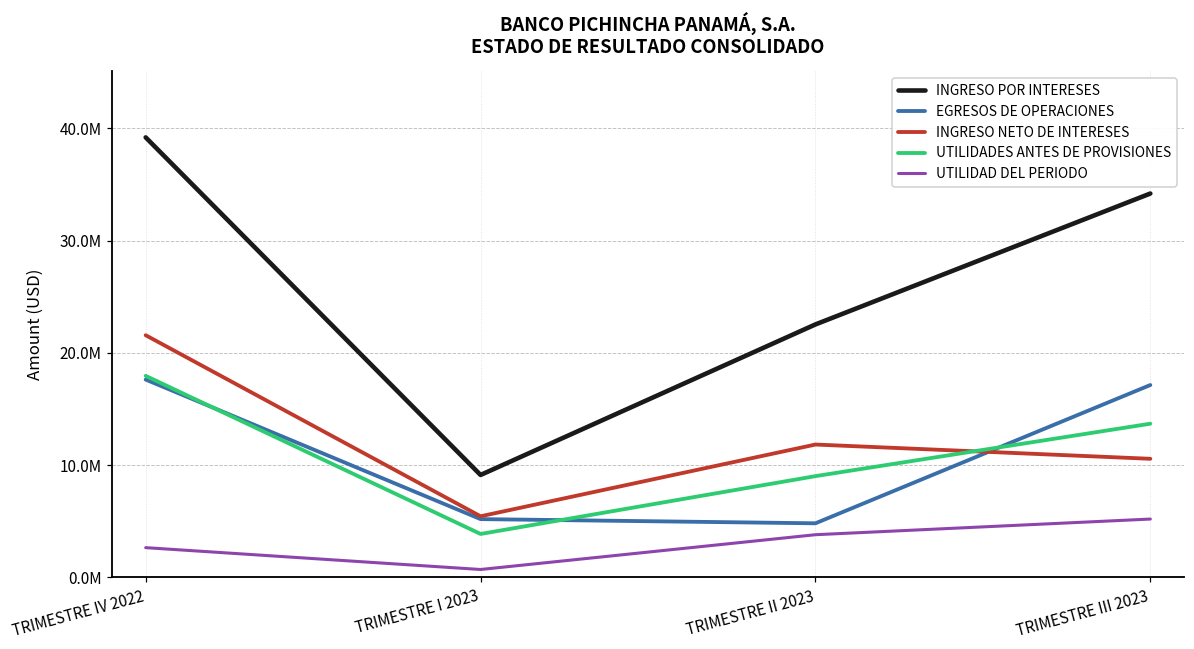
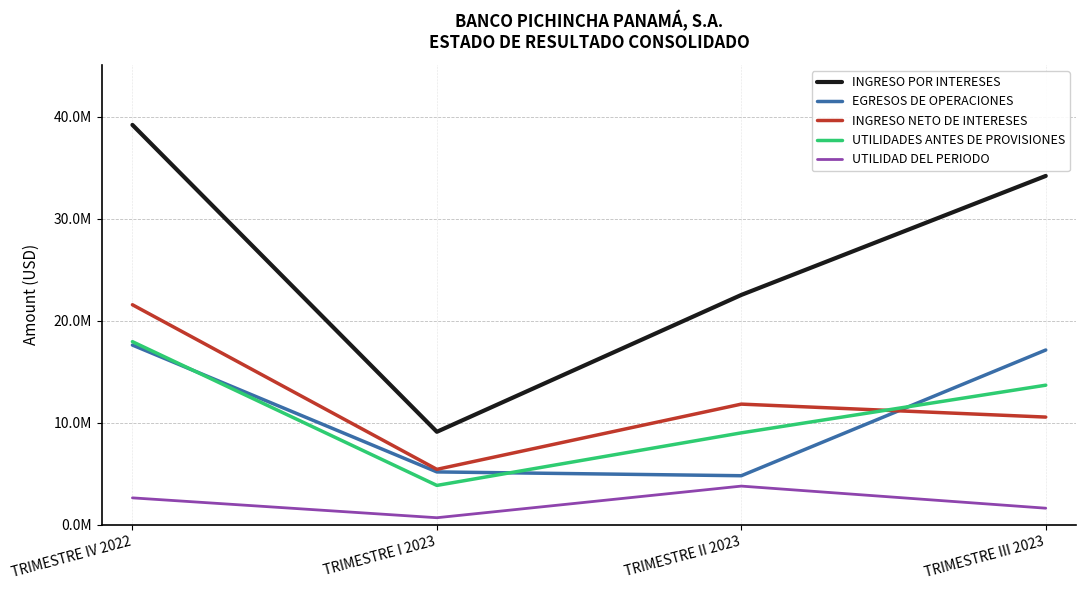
  {
    "INGRESO POR INTERESES": {
      "TRIMESTRE IV 2022": 39200000,
      "TRIMESTRE I 2023": 9100000,
      "TRIMESTRE II 2023": 22500000,
      "TRIMESTRE III 2023": 34200000
    },
    "EGRESOS DE OPERACIONES": {
      "TRIMESTRE IV 2022": 17600000,
      "TRIMESTRE I 2023": 5200000,
      "TRIMESTRE II 2023": 4800000,
      "TRIMESTRE III 2023": 17100000
    },
    "INGRESO NETO DE INTERESES": {
      "TRIMESTRE IV 2022": 21600000,
      "TRIMESTRE I 2023": 5400000,
      "TRIMESTRE II 2023": 11800000,
      "TRIMESTRE III 2023": 10600000
    },
    "UTILIDADES ANTES DE PROVISIONES": {
      "TRIMESTRE IV 2022": 18000000,
      "TRIMESTRE I 2023": 3900000,
      "TRIMESTRE II 2023": 9000000,
      "TRIMESTRE III 2023": 13700000
    },
    "UTILIDAD DEL PERIODO": {
      "TRIMESTRE IV 2022": 2700000,
      "TRIMESTRE I 2023": 700000,
      "TRIMESTRE II 2023": 3800000,
-     "TRIMESTRE III 2023": 5200000
+     "TRIMESTRE III 2023": 1600000
    }
  }
